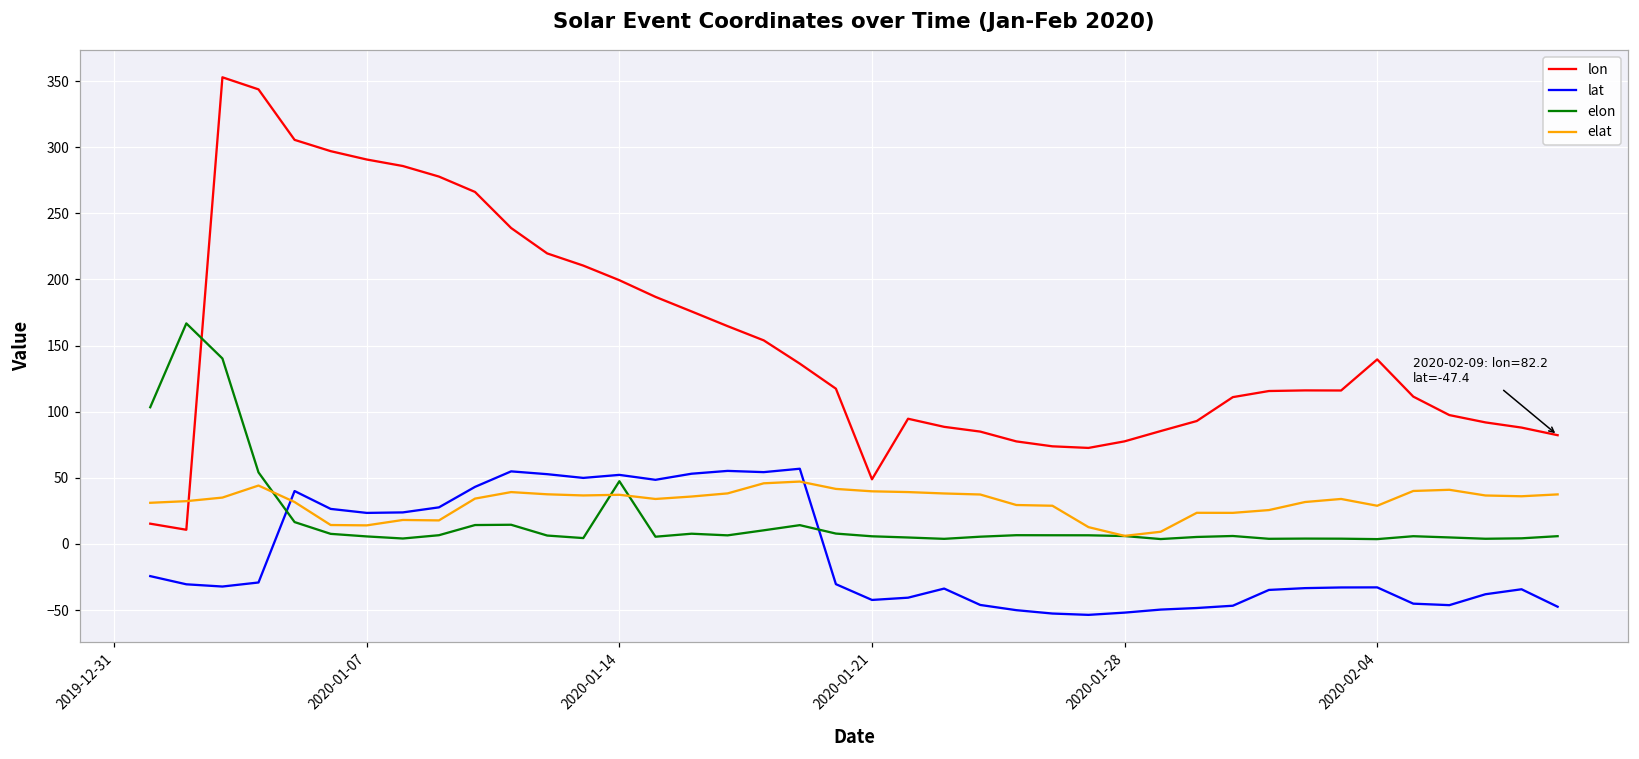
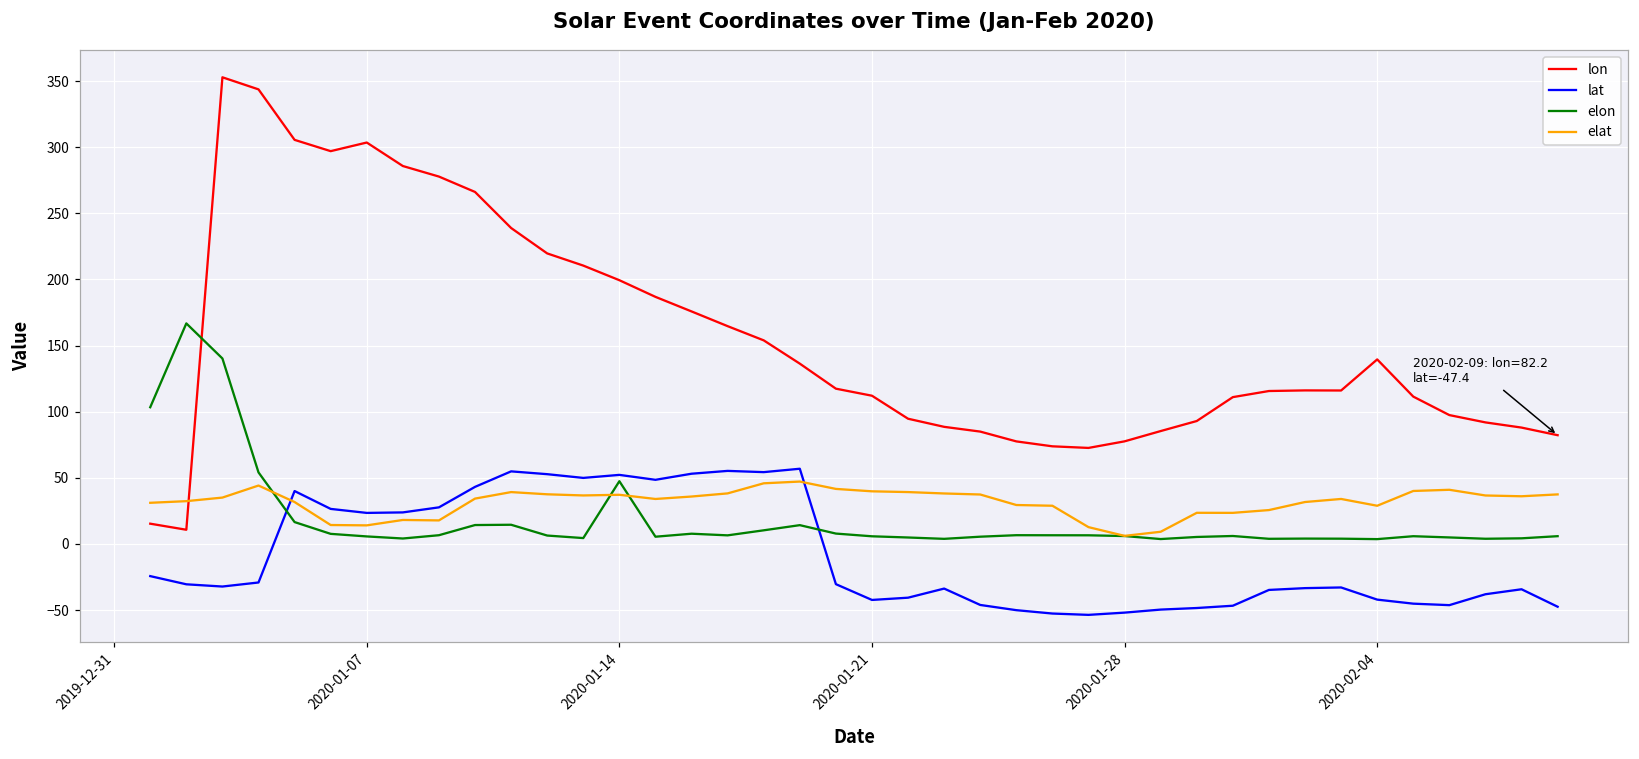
  {
    "lon": {
-     "2020-01-07": 291,
+     "2020-01-07": 304,
      "2020-01-14": 199,
-     "2020-01-21": 49,
+     "2020-01-21": 112,
      "2020-01-28": 78,
      "2020-02-04": 140
    },
    "lat": {
      "2020-01-07": 23,
      "2020-01-14": 52,
      "2020-01-21": -42,
      "2020-01-28": -52,
-     "2020-02-04": -33
+     "2020-02-04": -42
    },
    "elon": {
      "2020-01-07": 6,
      "2020-01-14": 47,
      "2020-01-21": 6,
      "2020-02-04": 4
    },
    "elat": {
      "2020-01-07": 14,
      "2020-01-14": 37,
      "2020-01-21": 40,
      "2020-02-04": 29
    }
  }
